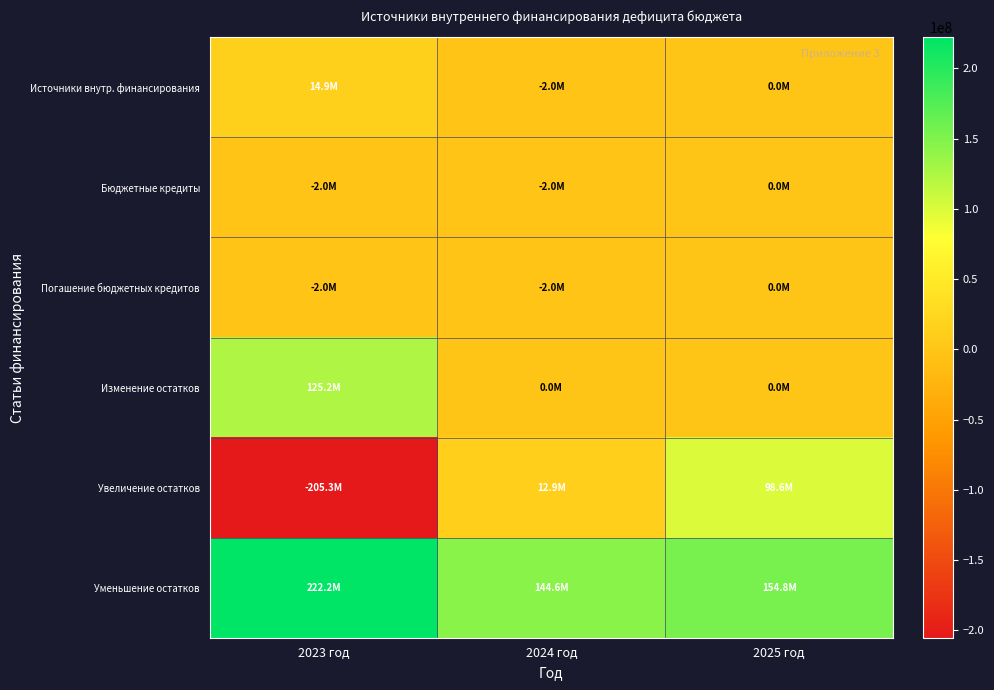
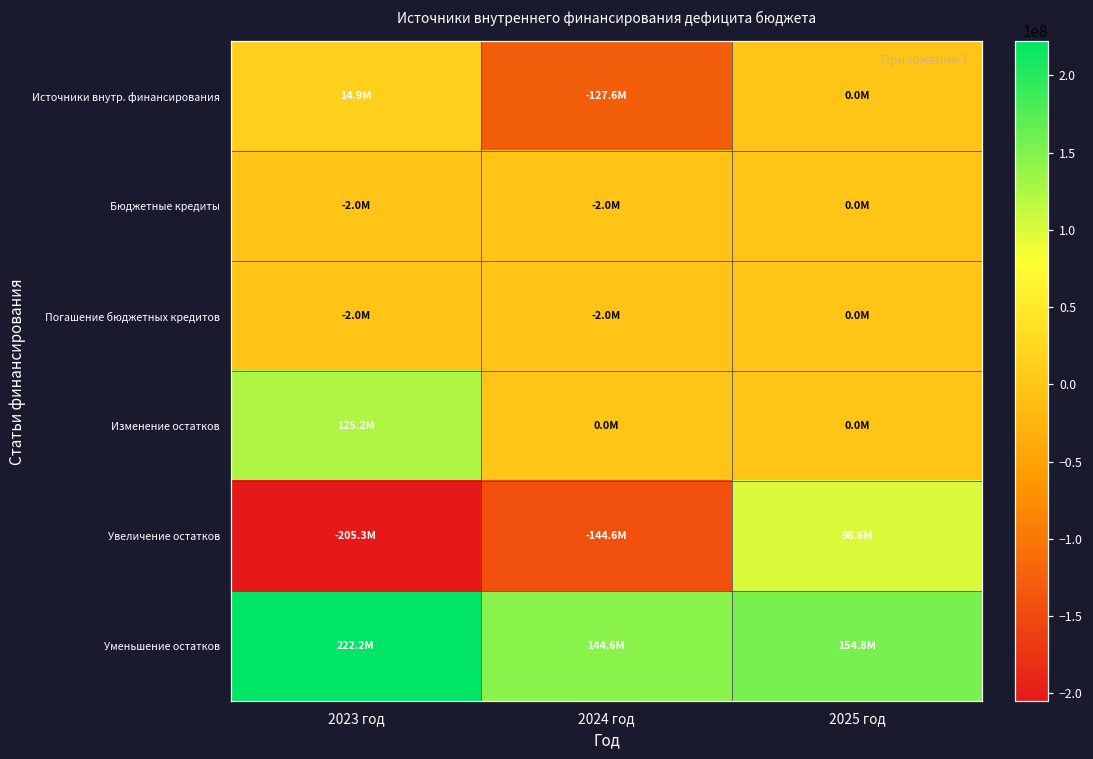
  {
    "Источники внутр. финансирования": {
      "2023 год": "14.9M",
-     "2024 год": "-2.0M"
+     "2024 год": "-127.6M"
    },
    "Бюджетные кредиты": {
      "2023 год": "-2.0M",
      "2024 год": "-2.0M",
      "2025 год": "0.0M"
    },
    "Погашение бюджетных кредитов": {
      "2023 год": "-2.0M",
      "2024 год": "-2.0M",
      "2025 год": "0.0M"
    },
    "Изменение остатков": {
      "2023 год": "125.2M",
      "2024 год": "0.0M",
      "2025 год": "0.0M"
    },
    "Увеличение остатков": {
      "2023 год": "-205.3M",
-     "2024 год": "12.9M",
+     "2024 год": "-144.6M",
      "2025 год": "98.6M"
    },
    "Уменьшение остатков": {
      "2023 год": "222.2M",
      "2024 год": "144.6M",
      "2025 год": "154.8M"
    }
  }
